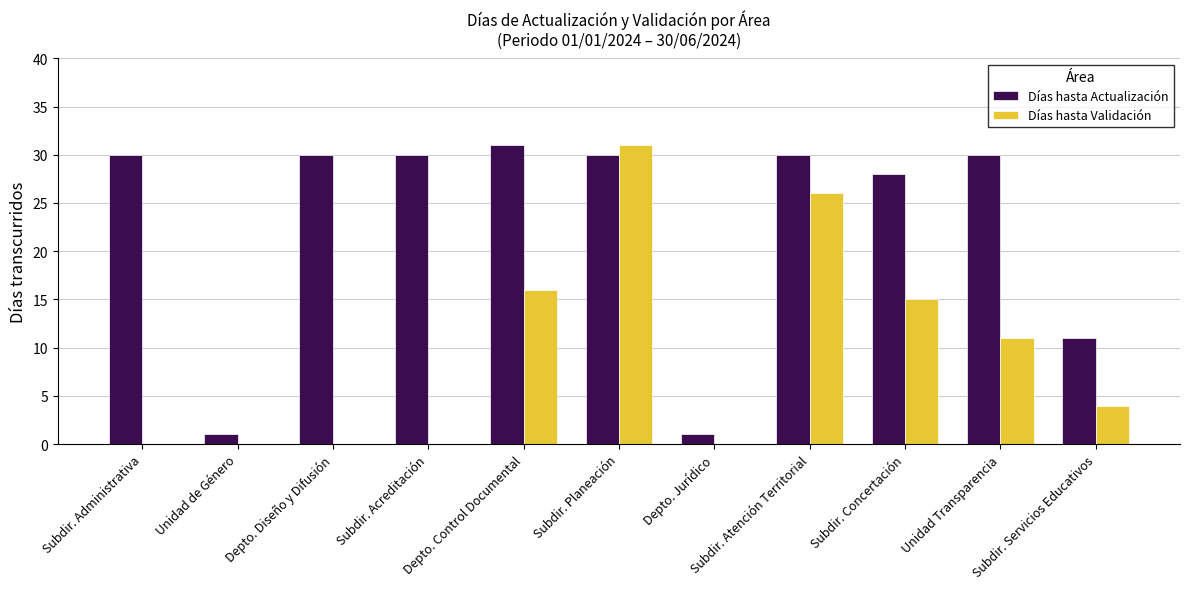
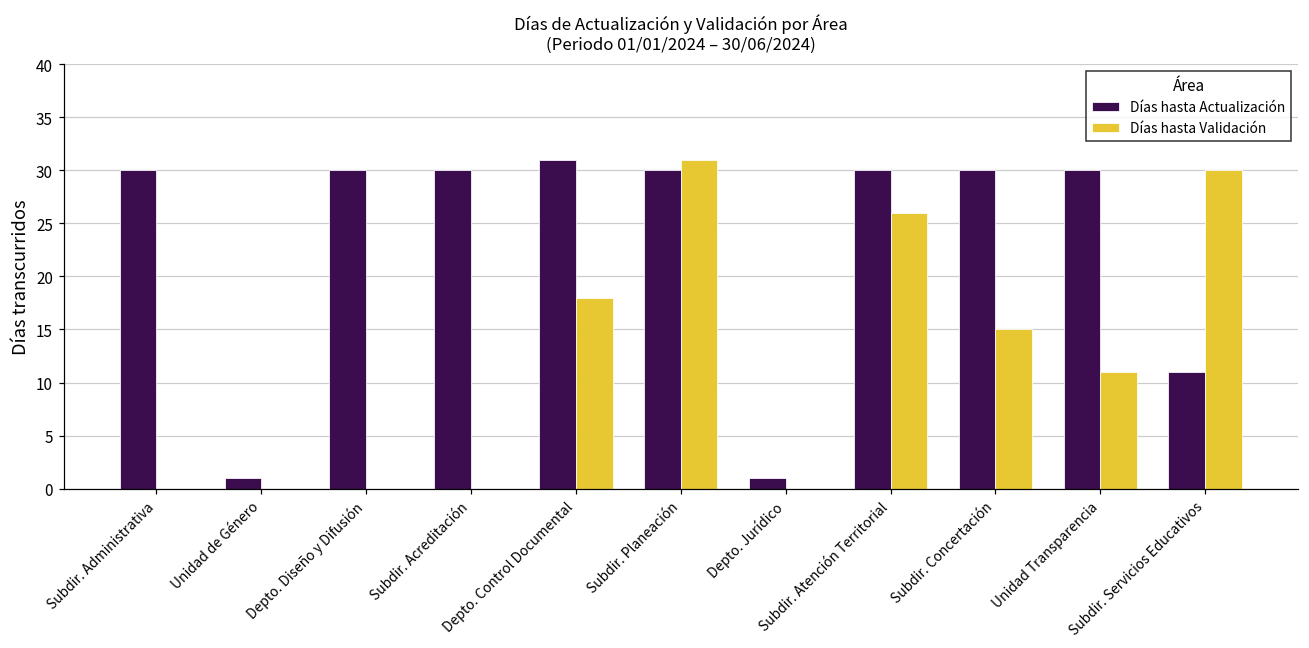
  {
    "Días hasta Actualización": {
      "Subdir. Administrativa": 30,
      "Unidad de Género": 1,
      "Depto. Diseño y Difusión": 30,
      "Subdir. Acreditación": 30,
      "Depto. Control Documental": 31,
      "Subdir. Planeación": 30,
      "Depto. Jurídico": 1,
      "Subdir. Atención Territorial": 30,
-     "Subdir. Concertación": 28,
+     "Subdir. Concertación": 30,
      "Unidad Transparencia": 30,
      "Subdir. Servicios Educativos": 11
    },
    "Días hasta Validación": {
      "Subdir. Administrativa": 0,
      "Unidad de Género": 0,
      "Depto. Diseño y Difusión": 0,
      "Subdir. Acreditación": 0,
-     "Depto. Control Documental": 16,
+     "Depto. Control Documental": 18,
      "Subdir. Planeación": 31,
      "Depto. Jurídico": 0,
      "Subdir. Atención Territorial": 26,
      "Subdir. Concertación": 15,
      "Unidad Transparencia": 11,
-     "Subdir. Servicios Educativos": 4
+     "Subdir. Servicios Educativos": 30
    }
  }
